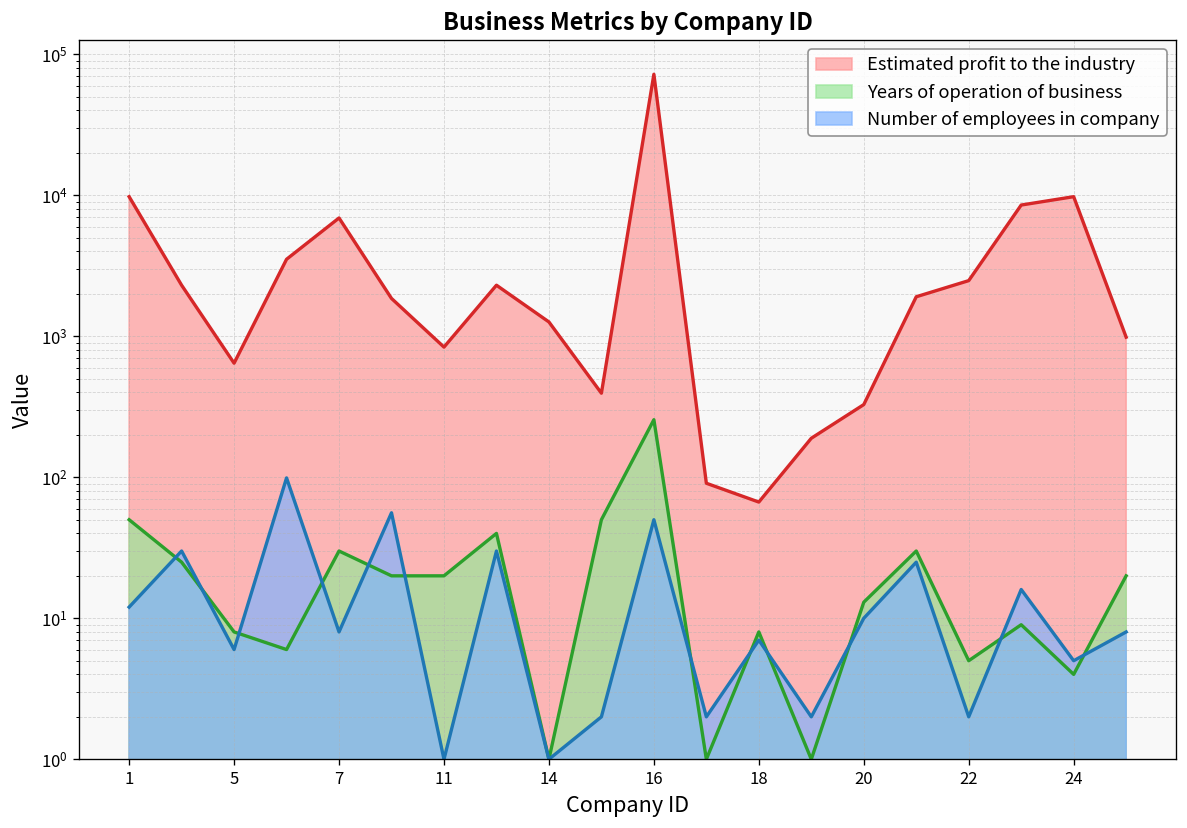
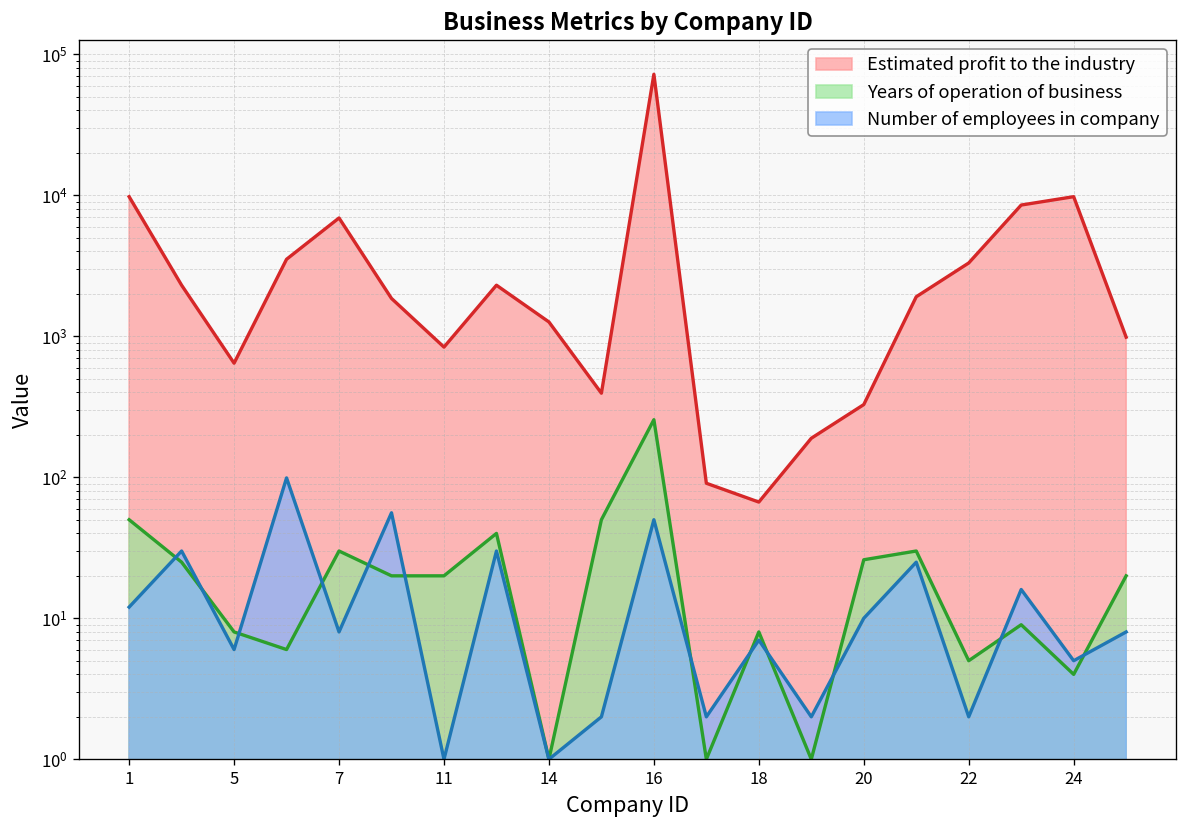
  {
    "Estimated profit to the industry": {
      "14": 1300,
      "16": 70000,
      "18": 70,
      "20": 330,
-     "22": 2500,
+     "22": 3300,
      "24": 10000
    },
    "Years of operation of business": {
      "16": 260,
      "18": 8,
-     "20": 13,
+     "20": 26,
      "22": 5,
      "24": 4
    },
    "Number of employees in company": {
      "16": 50,
      "18": 7,
      "20": 10,
      "22": 2,
      "24": 5
    }
  }
